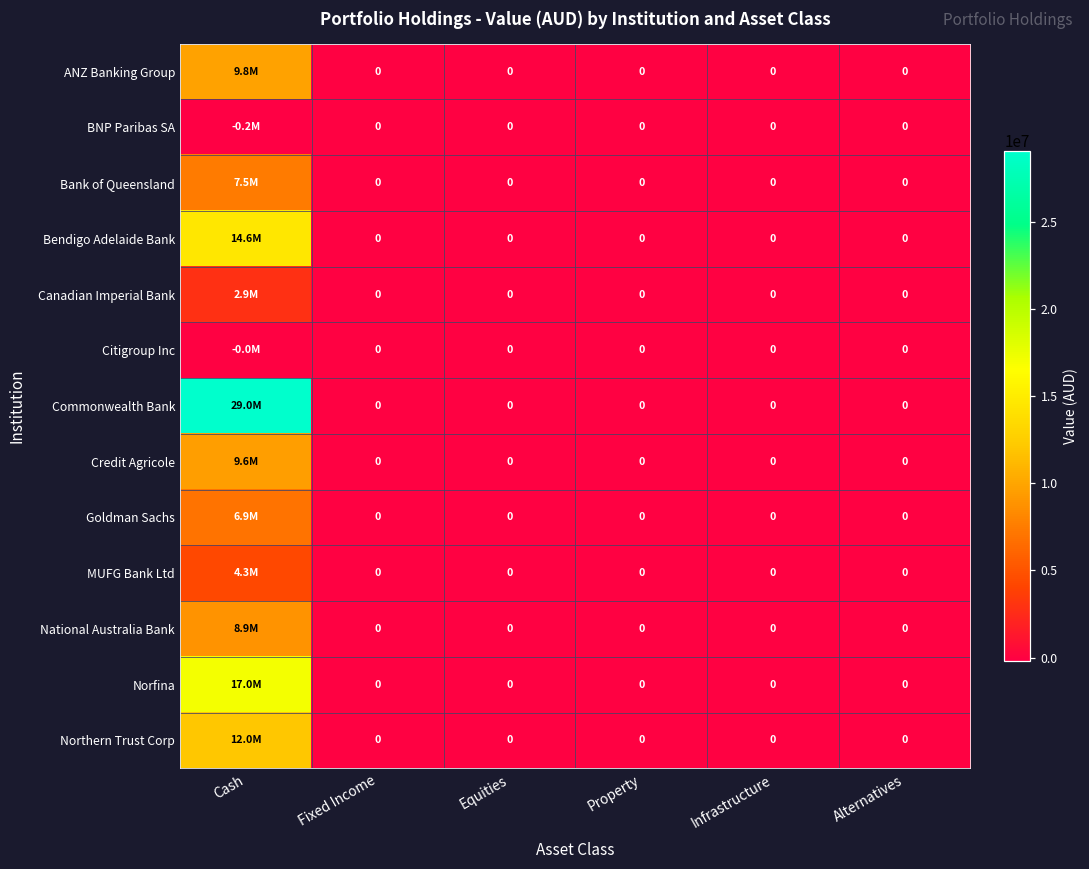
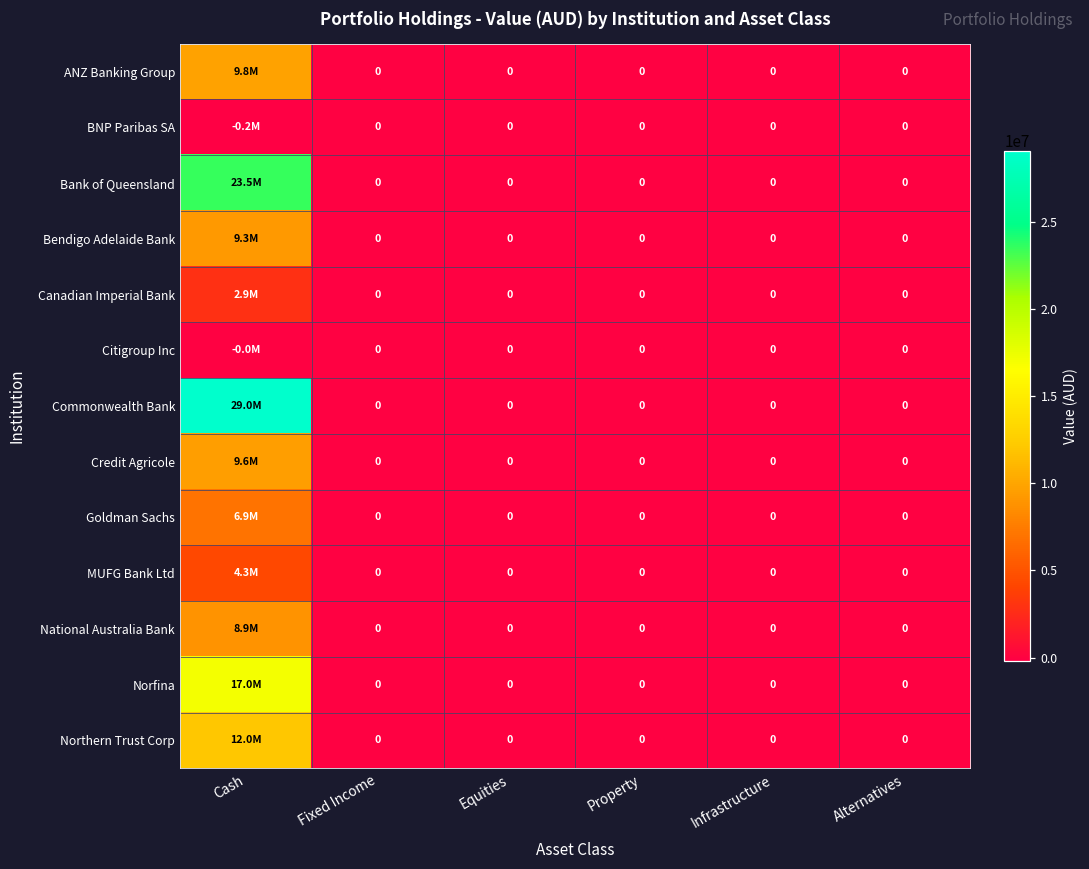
  {
    "ANZ Banking Group": {
      "Cash": "9.8M",
      "Fixed Income": "0",
      "Equities": "0",
      "Property": "0",
      "Infrastructure": "0",
      "Alternatives": "0"
    },
    "BNP Paribas SA": {
      "Cash": "-0.2M",
      "Fixed Income": "0",
      "Equities": "0",
      "Property": "0",
      "Infrastructure": "0",
      "Alternatives": "0"
    },
    "Bank of Queensland": {
-     "Cash": "7.5M",
+     "Cash": "23.5M",
      "Fixed Income": "0",
      "Equities": "0",
      "Property": "0",
      "Infrastructure": "0",
      "Alternatives": "0"
    },
    "Bendigo Adelaide Bank": {
-     "Cash": "14.6M",
+     "Cash": "9.3M",
      "Fixed Income": "0",
      "Equities": "0",
      "Property": "0",
      "Infrastructure": "0",
      "Alternatives": "0"
    },
    "Canadian Imperial Bank": {
      "Cash": "2.9M",
      "Fixed Income": "0",
      "Equities": "0",
      "Property": "0",
      "Infrastructure": "0",
      "Alternatives": "0"
    },
    "Citigroup Inc": {
      "Cash": "-0.0M",
      "Fixed Income": "0",
      "Equities": "0",
      "Property": "0",
      "Infrastructure": "0",
      "Alternatives": "0"
    },
    "Commonwealth Bank": {
      "Cash": "29.0M",
      "Fixed Income": "0",
      "Equities": "0",
      "Property": "0",
      "Infrastructure": "0",
      "Alternatives": "0"
    },
    "Credit Agricole": {
      "Cash": "9.6M",
      "Fixed Income": "0",
      "Equities": "0",
      "Property": "0",
      "Infrastructure": "0",
      "Alternatives": "0"
    },
    "Goldman Sachs": {
      "Cash": "6.9M",
      "Fixed Income": "0",
      "Equities": "0",
      "Property": "0",
      "Infrastructure": "0",
      "Alternatives": "0"
    },
    "MUFG Bank Ltd": {
      "Cash": "4.3M",
      "Fixed Income": "0",
      "Equities": "0",
      "Property": "0",
      "Infrastructure": "0",
      "Alternatives": "0"
    },
    "National Australia Bank": {
      "Cash": "8.9M",
      "Fixed Income": "0",
      "Equities": "0",
      "Property": "0",
      "Infrastructure": "0",
      "Alternatives": "0"
    },
    "Norfina": {
      "Cash": "17.0M",
      "Fixed Income": "0",
      "Equities": "0",
      "Property": "0",
      "Infrastructure": "0",
      "Alternatives": "0"
    },
    "Northern Trust Corp": {
      "Cash": "12.0M",
      "Fixed Income": "0",
      "Equities": "0",
      "Property": "0",
      "Infrastructure": "0",
      "Alternatives": "0"
    }
  }
